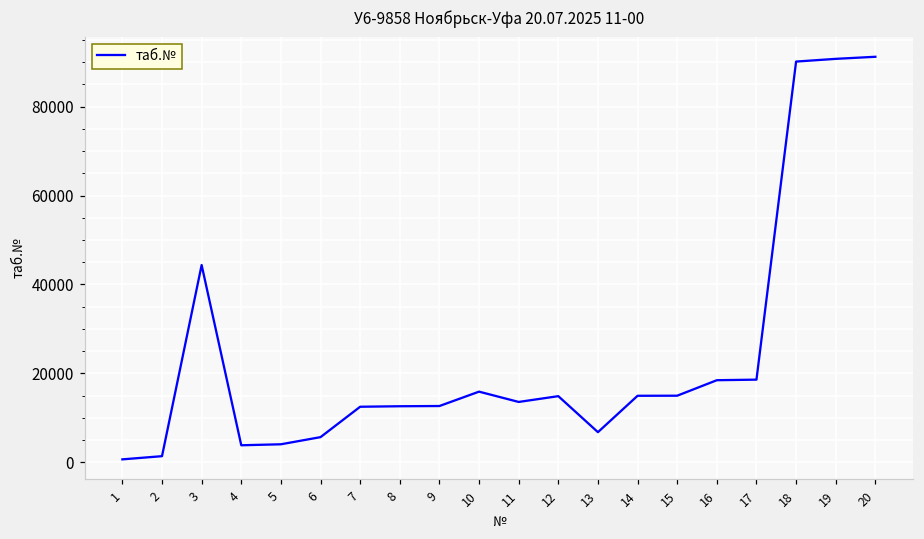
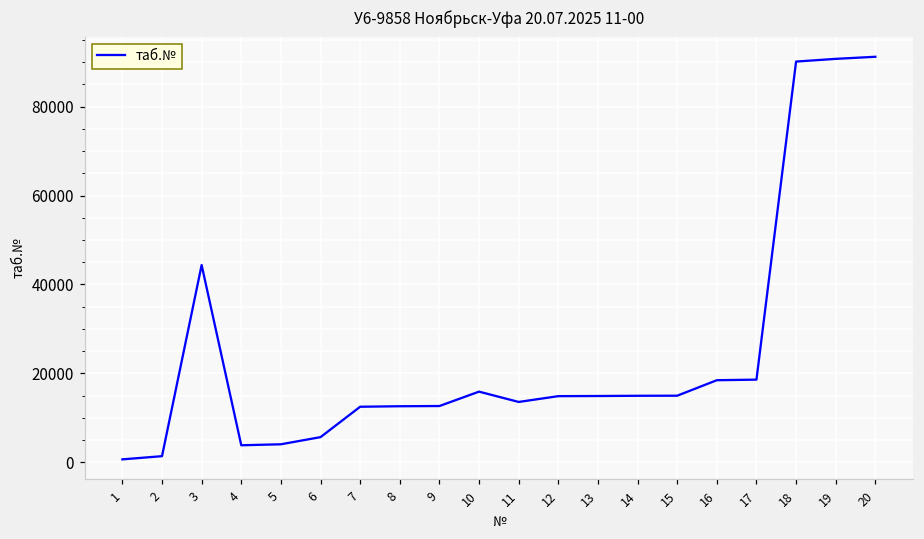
  {
    "1": 1000,
    "2": 1000,
    "3": 44000,
    "4": 4000,
    "5": 4000,
    "6": 6000,
    "7": 13000,
    "8": 13000,
    "9": 13000,
    "10": 16000,
    "11": 14000,
    "12": 15000,
-   "13": 7000,
+   "13": 15000,
    "14": 15000,
    "15": 15000,
    "16": 18000,
    "17": 19000,
    "18": 90000,
    "19": 91000,
    "20": 91000
  }
